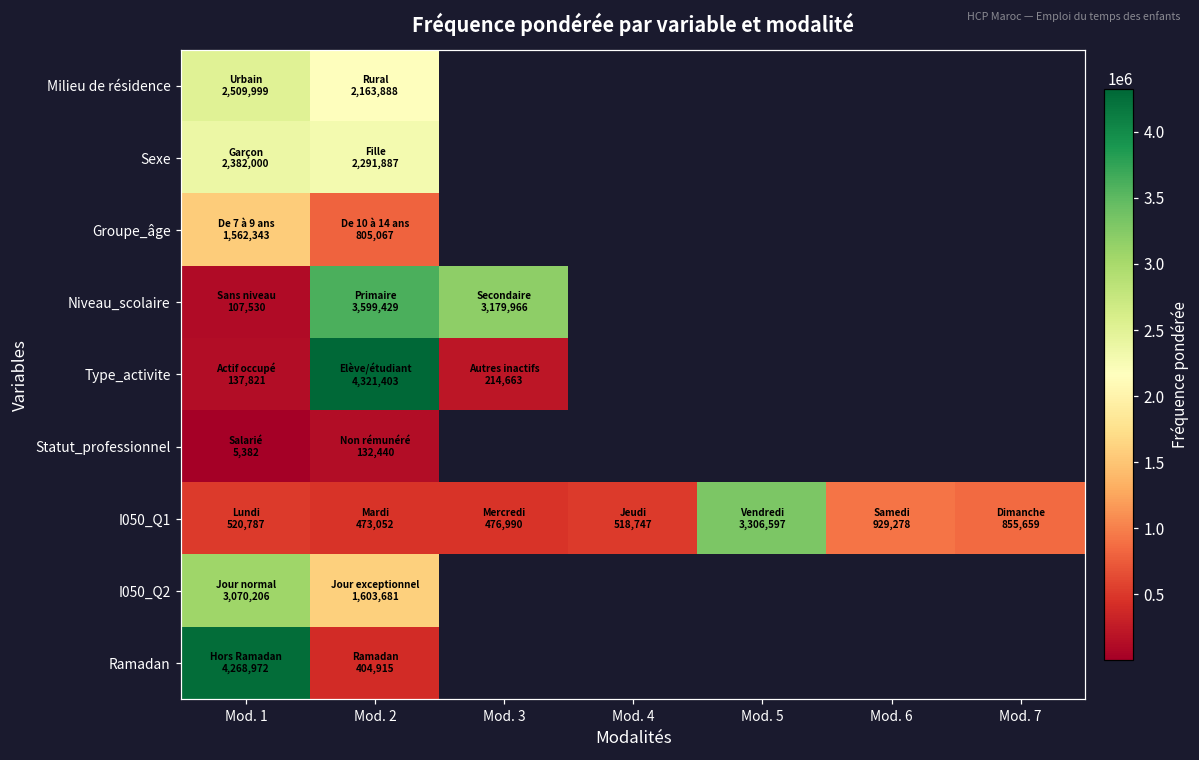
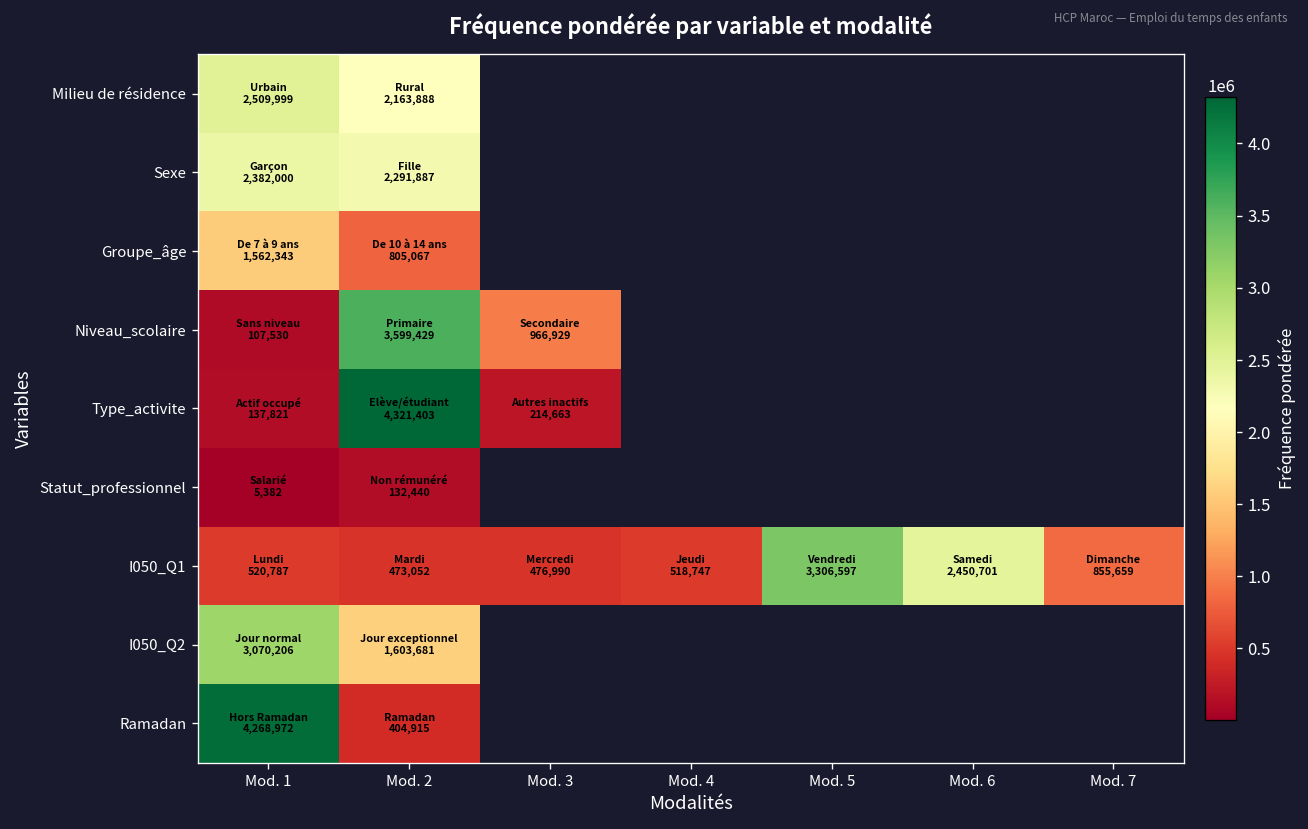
  {
    "Milieu de résidence": {
      "Mod. 1": "2,509,999",
      "Mod. 2": "2,163,888"
    },
    "Sexe": {
      "Mod. 1": "2,382,000",
      "Mod. 2": "2,291,887"
    },
    "Niveau_scolaire": {
      "Mod. 1": "107,530",
      "Mod. 2": "3,599,429",
-     "Mod. 3": "3,179,966"
+     "Mod. 3": "966,929"
    },
    "Type_activite": {
      "Mod. 1": "137,821",
      "Mod. 2": "4,321,403",
      "Mod. 3": "214,663"
    },
    "Statut_professionnel": {
      "Mod. 1": "5,382",
      "Mod. 2": "132,440"
    },
    "I050_Q1": {
      "Mod. 1": "520,787",
      "Mod. 2": "473,052",
      "Mod. 3": "476,990",
      "Mod. 4": "518,747",
      "Mod. 5": "3,306,597",
-     "Mod. 6": "929,278",
+     "Mod. 6": "2,450,701",
      "Mod. 7": "855,659"
    },
    "I050_Q2": {
      "Mod. 1": "3,070,206",
      "Mod. 2": "1,603,681"
    },
    "Ramadan": {
      "Mod. 1": "4,268,972",
      "Mod. 2": "404,915"
    }
  }
